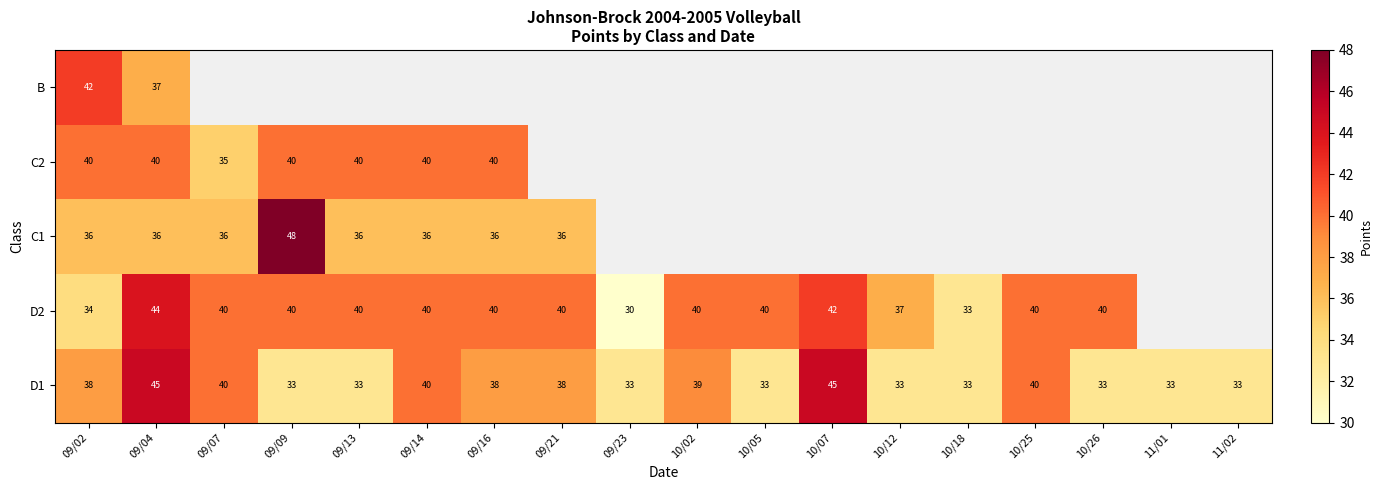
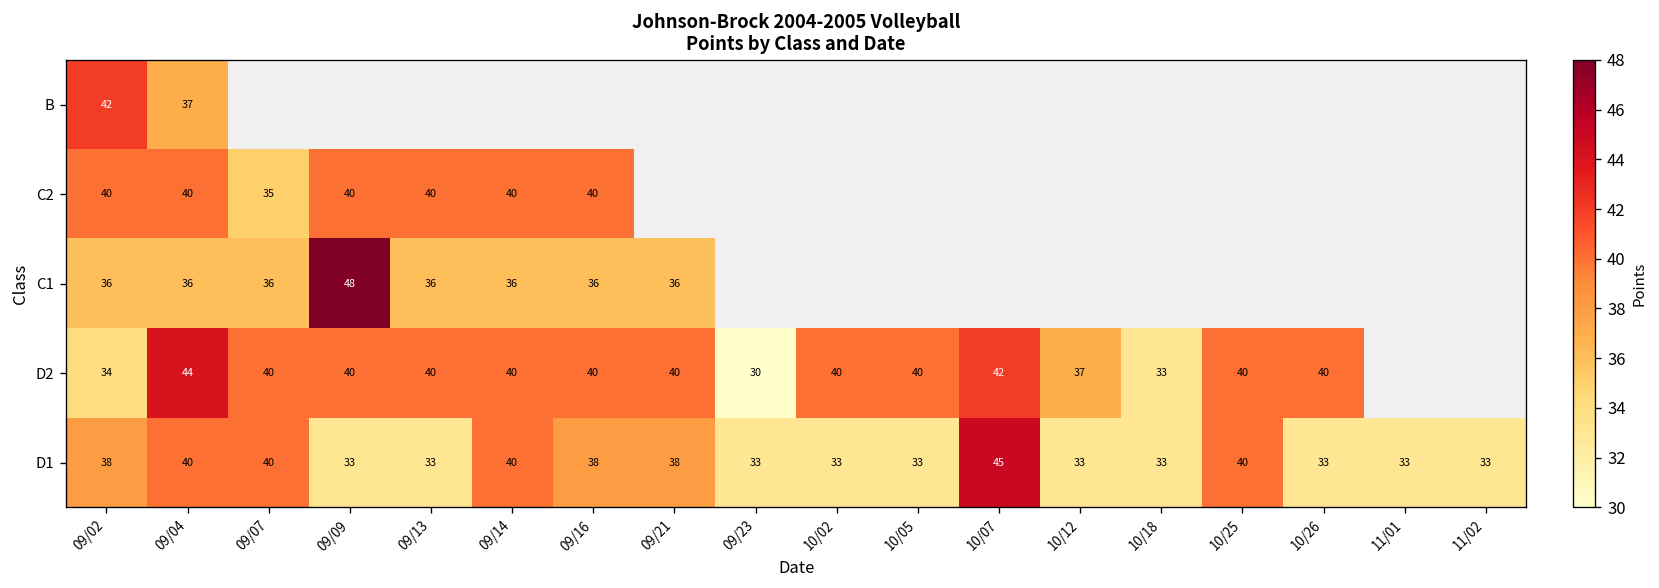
  {
    "B": {
      "09/02": 42,
      "09/04": 37
    },
    "C2": {
      "09/02": 40,
      "09/04": 40,
      "09/07": 35,
      "09/09": 40,
      "09/13": 40,
      "09/14": 40,
      "09/16": 40
    },
    "C1": {
      "09/02": 36,
      "09/04": 36,
      "09/07": 36,
      "09/09": 48,
      "09/13": 36,
      "09/14": 36,
      "09/16": 36,
      "09/21": 36
    },
    "D2": {
      "09/02": 34,
      "09/04": 44,
      "09/07": 40,
      "09/09": 40,
      "09/13": 40,
      "09/14": 40,
      "09/16": 40,
      "09/21": 40,
      "09/23": 30,
      "10/02": 40,
      "10/05": 40,
      "10/07": 42,
      "10/12": 37,
      "10/18": 33,
      "10/25": 40,
      "10/26": 40
    },
    "D1": {
      "09/02": 38,
-     "09/04": 45,
+     "09/04": 40,
      "09/07": 40,
      "09/09": 33,
      "09/13": 33,
      "09/14": 40,
      "09/16": 38,
      "09/21": 38,
      "09/23": 33,
-     "10/02": 39,
+     "10/02": 33,
      "10/05": 33,
      "10/07": 45,
      "10/12": 33,
      "10/18": 33,
      "10/25": 40,
      "10/26": 33,
      "11/01": 33,
      "11/02": 33
    }
  }
